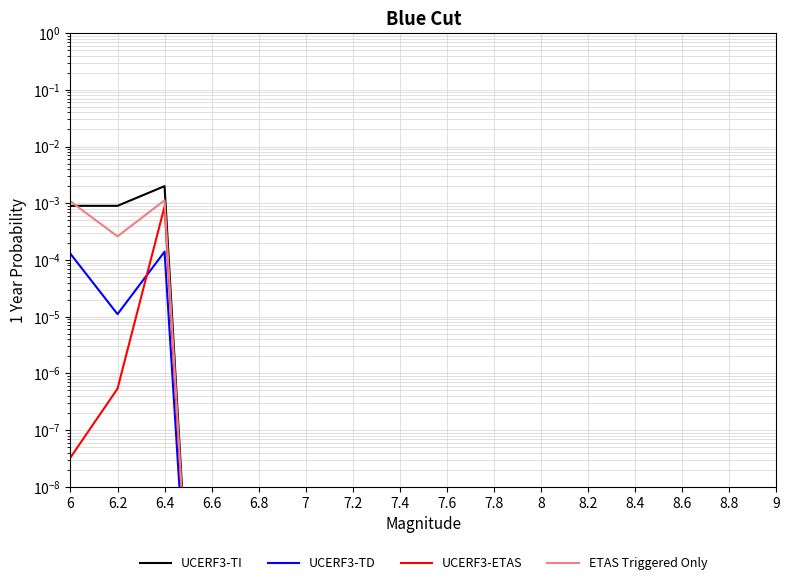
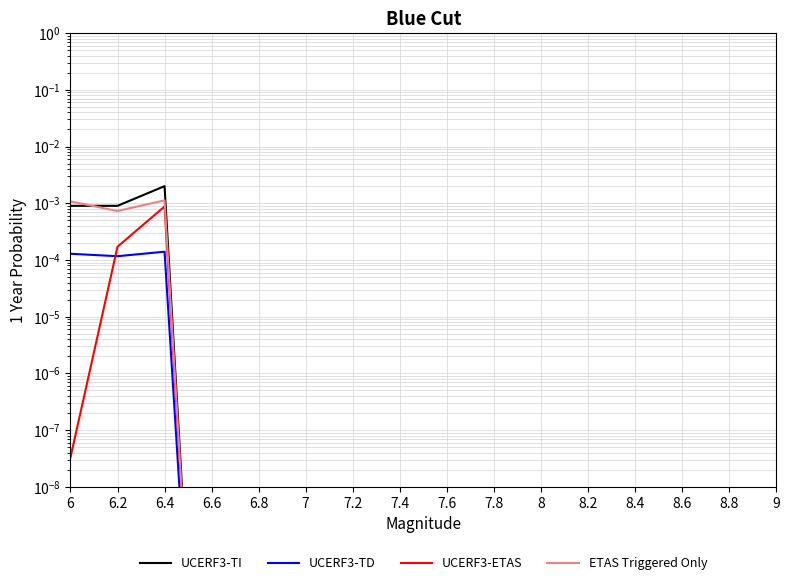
  {
    "UCERF3-TI": {
      "6": 0.0009,
      "6.2": 0.0009,
      "6.4": 0.0020
    },
    "UCERF3-TD": {
      "6": 0.00013,
-     "6.2": 0.000011,
+     "6.2": 0.00012,
      "6.4": 0.00014
    },
    "UCERF3-ETAS": {
      "6": 0.00000003,
-     "6.2": 0.0000005,
+     "6.2": 0.00017,
      "6.4": 0.0009
    },
    "ETAS Triggered Only": {
      "6": 0.0011,
-     "6.2": 0.0003,
+     "6.2": 0.0007,
      "6.4": 0.0011
    }
  }
